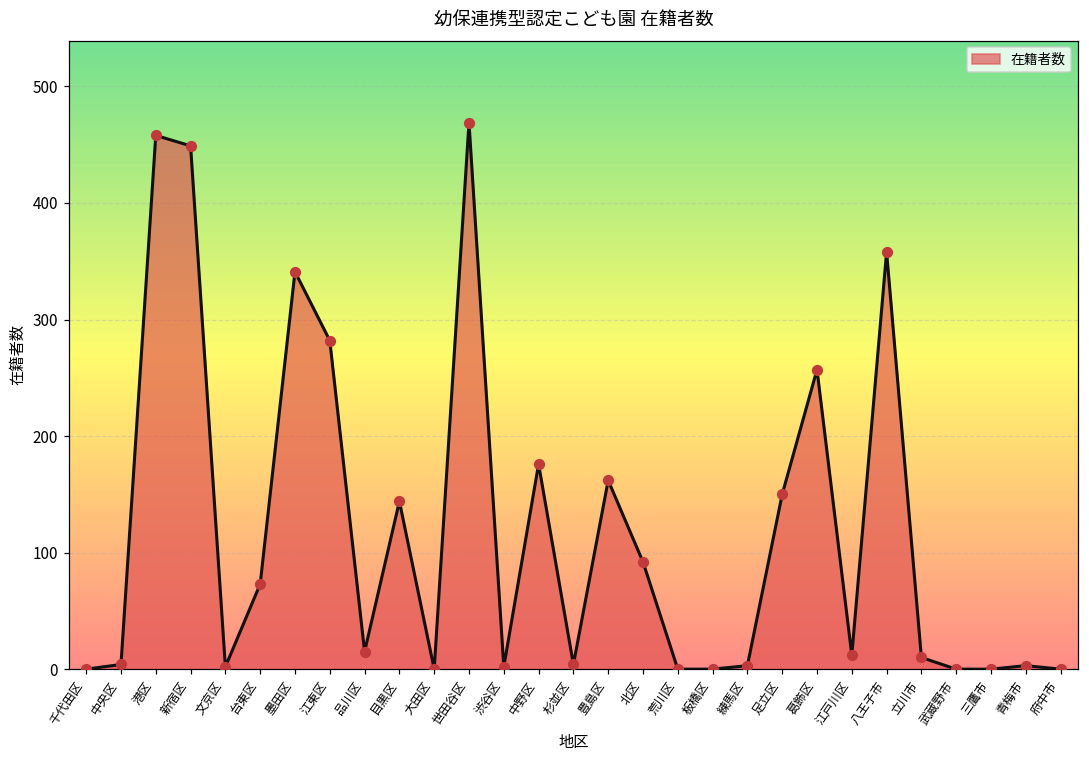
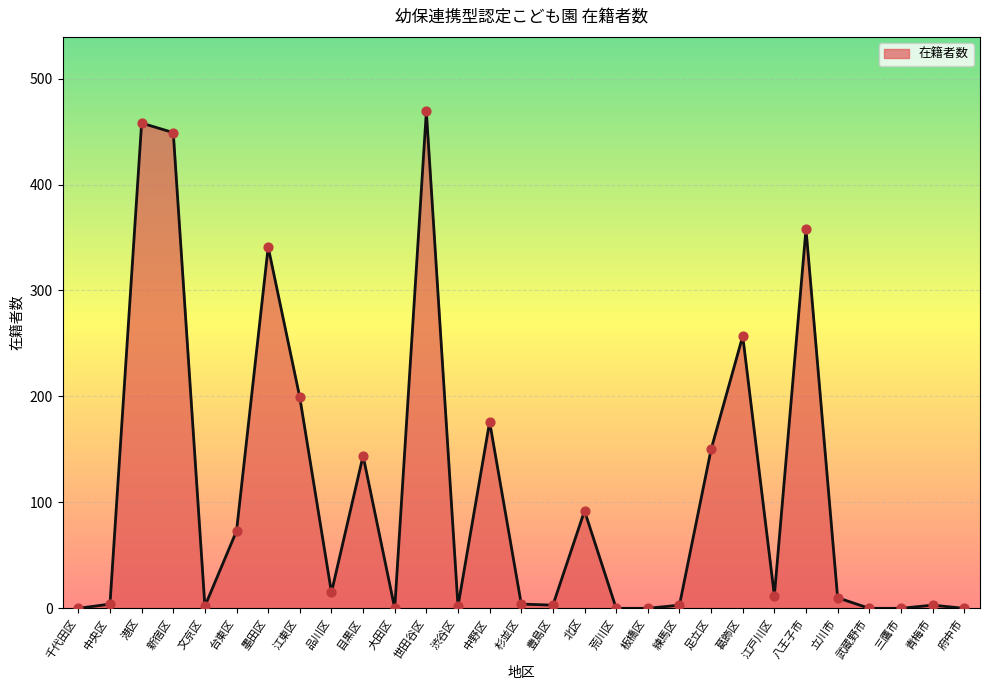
  {
    "千代田区": 0,
    "中央区": 4,
    "港区": 458,
    "新宿区": 449,
    "文京区": 2,
    "台東区": 73,
    "墨田区": 341,
-   "江東区": 282,
+   "江東区": 199,
    "品川区": 15,
    "目黒区": 144,
    "大田区": 0,
    "世田谷区": 469,
    "渋谷区": 2,
    "中野区": 176,
    "杉並区": 4,
-   "豊島区": 162,
+   "豊島区": 3,
    "北区": 92,
    "荒川区": 0,
    "板橋区": 0,
    "練馬区": 3,
    "足立区": 150,
    "葛飾区": 257,
    "江戸川区": 12,
    "八王子市": 358,
    "立川市": 10,
    "武蔵野市": 0,
    "三鷹市": 0,
    "青梅市": 3,
    "府中市": 0
  }
